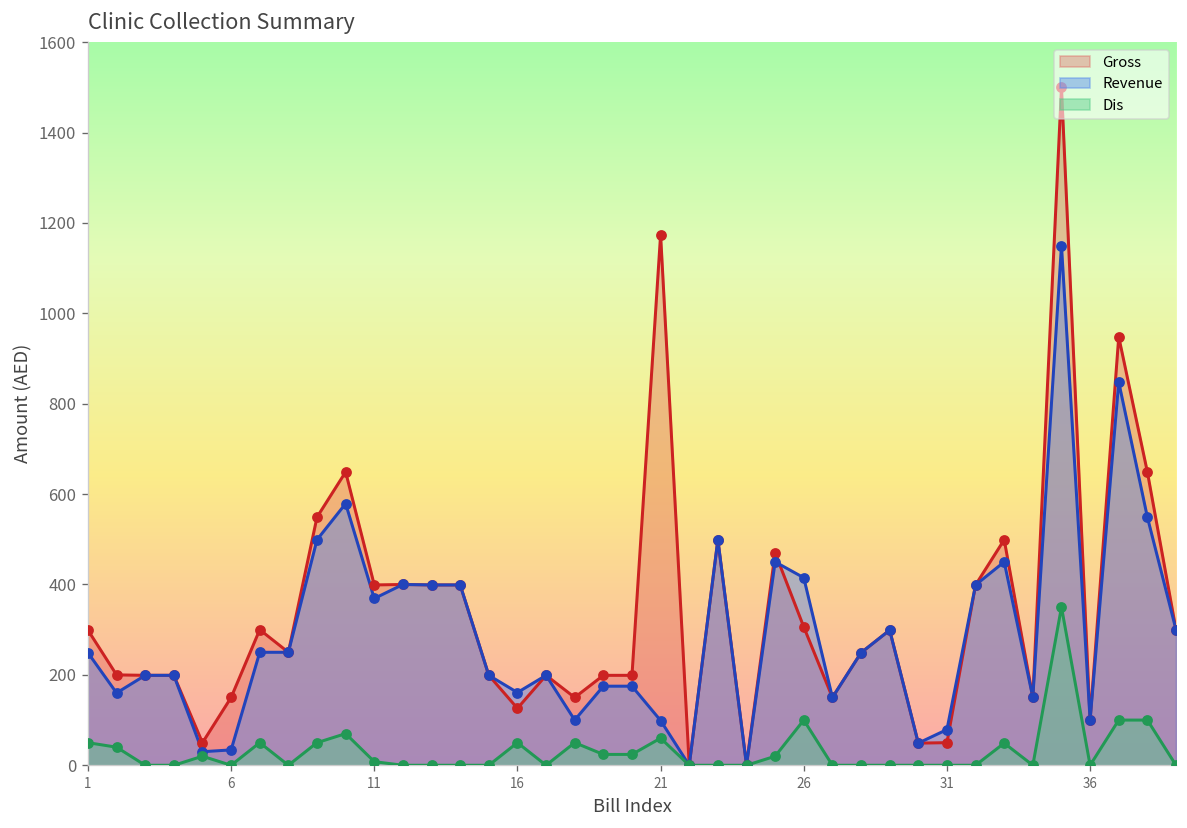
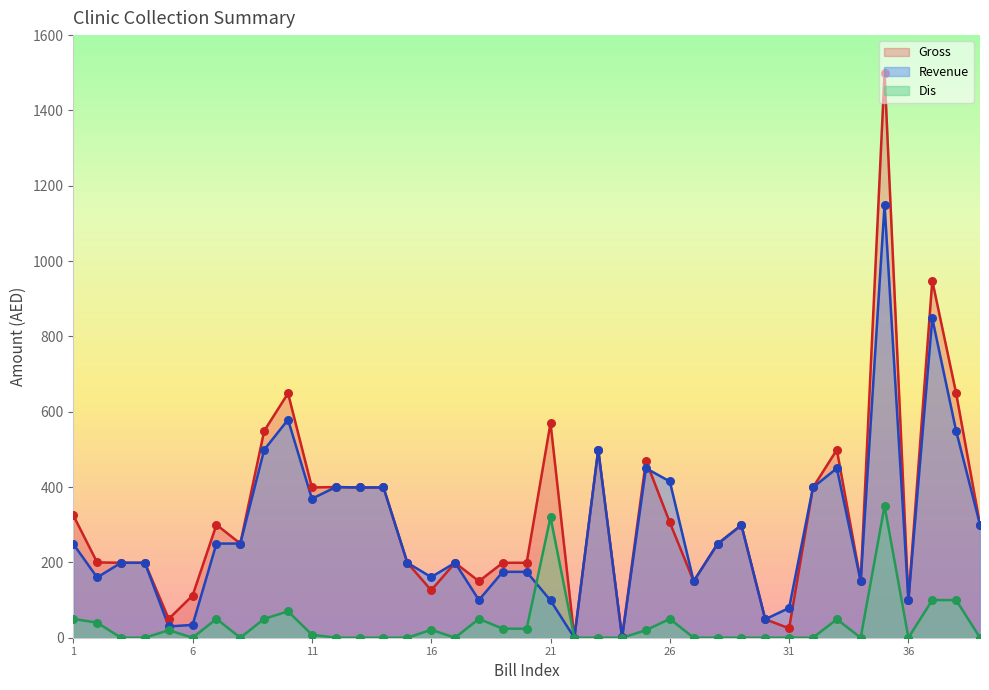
  {
    "Gross": {
-     "1": 300,
-     "6": 150,
+     "1": 330,
+     "6": 110,
      "11": 400,
      "16": 130,
-     "21": 1170,
+     "21": 570,
      "26": 310,
-     "31": 50
+     "31": 30
    },
    "Revenue": {
      "1": 250,
      "6": 30,
      "11": 370,
      "16": 160,
      "21": 100,
      "26": 420,
      "31": 80
    },
    "Dis": {
      "1": 50,
      "6": 0,
      "11": 10,
-     "16": 50,
-     "21": 60,
-     "26": 100,
+     "16": 20,
+     "21": 320,
+     "26": 50,
      "31": 0,
      "36": 0
    }
  }
